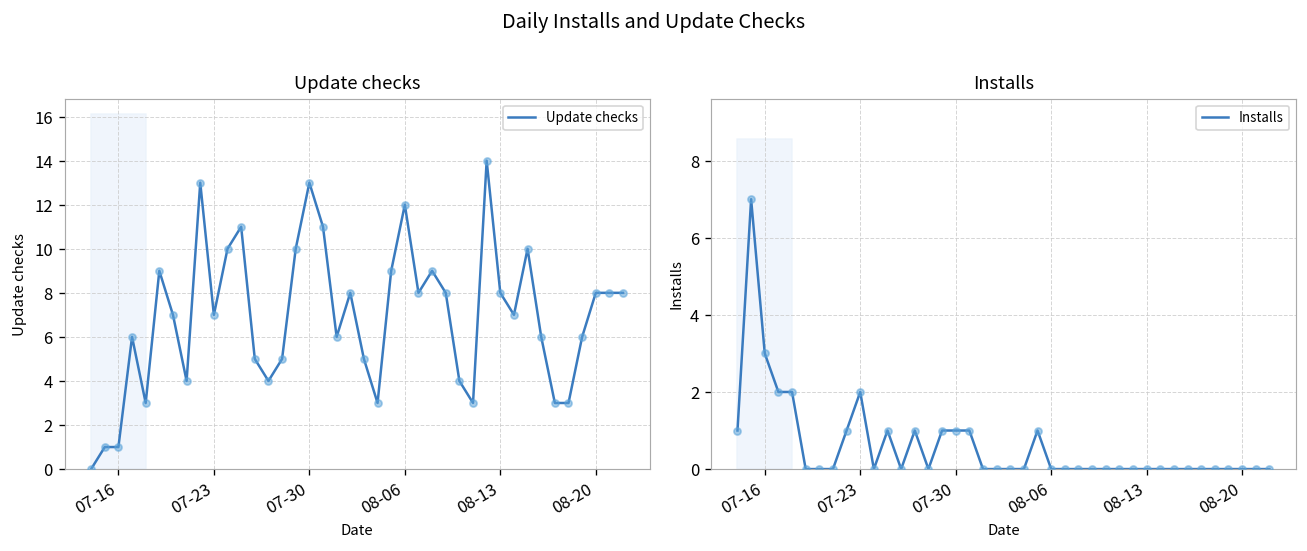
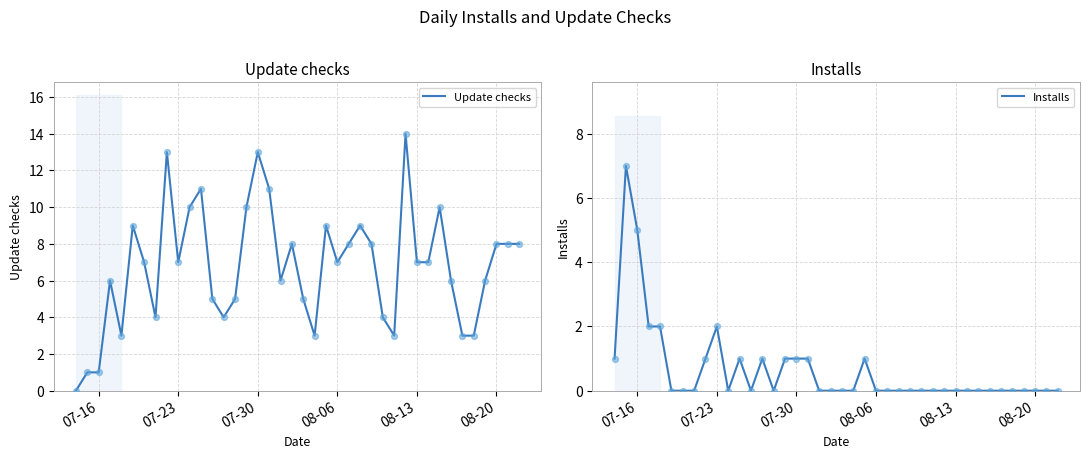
  {
    "Update checks": {
      "07-16": 1,
      "07-23": 7,
      "07-30": 13,
-     "08-06": 12,
-     "08-13": 8,
+     "08-06": 7,
+     "08-13": 7,
      "08-20": 8
    },
    "Installs": {
-     "07-16": 3,
+     "07-16": 5,
      "07-23": 2,
      "07-30": 1,
      "08-06": 0,
      "08-13": 0,
      "08-20": 0
    }
  }
